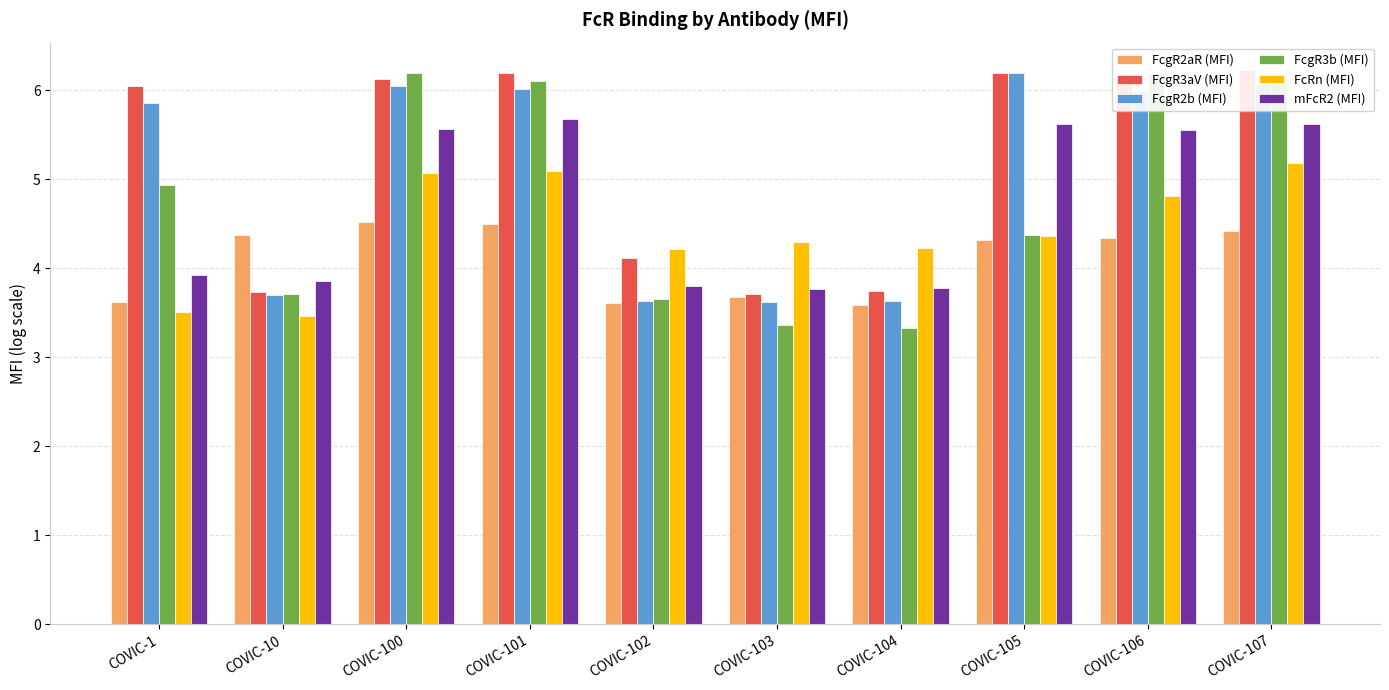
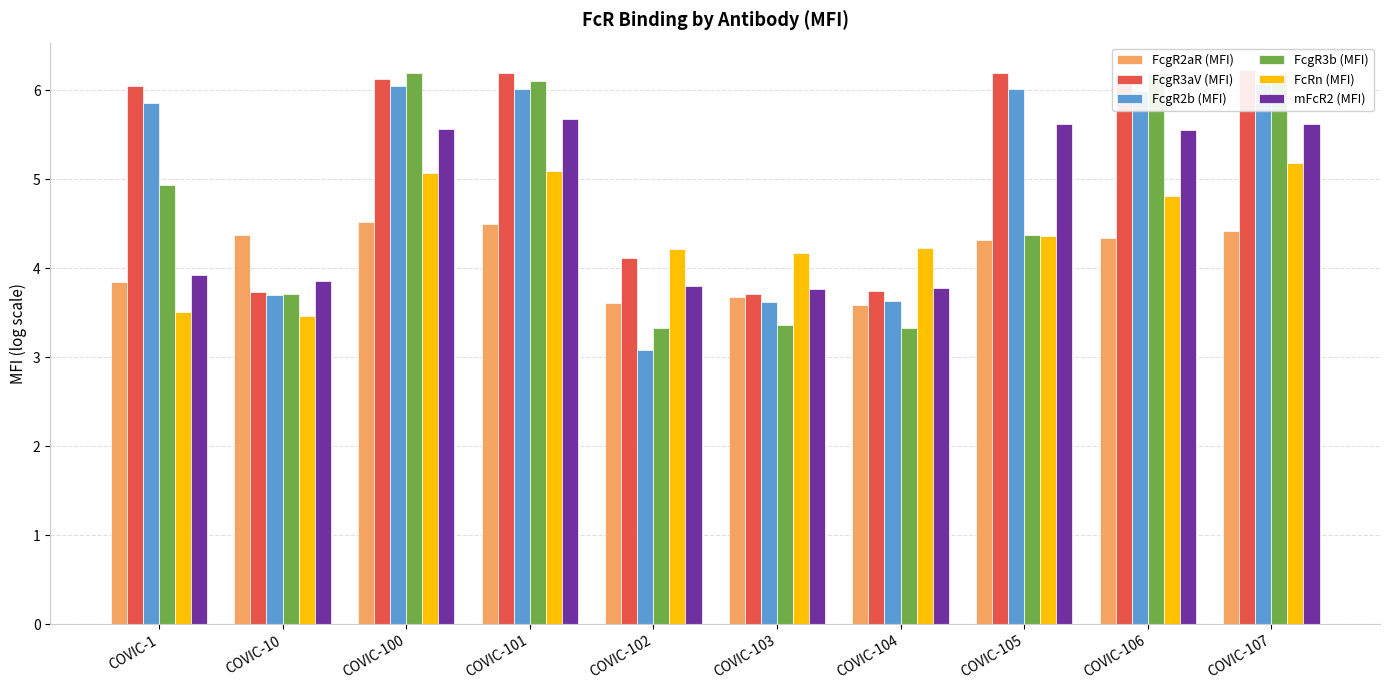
  {
    "FcgR2aR (MFI)": {
-     "COVIC-1": 3.6,
+     "COVIC-1": 3.8,
      "COVIC-10": 4.4,
      "COVIC-100": 4.5,
      "COVIC-101": 4.5,
      "COVIC-102": 3.6,
      "COVIC-103": 3.7,
      "COVIC-104": 3.6,
      "COVIC-105": 4.3,
      "COVIC-106": 4.3,
      "COVIC-107": 4.4
    },
    "FcgR3aV (MFI)": {
      "COVIC-1": 6.1,
      "COVIC-10": 3.7,
      "COVIC-100": 6.1,
      "COVIC-101": 6.2,
      "COVIC-102": 4.1,
      "COVIC-103": 3.7,
      "COVIC-104": 3.7,
      "COVIC-105": 6.2
    },
    "FcgR2b (MFI)": {
      "COVIC-1": 5.9,
      "COVIC-10": 3.7,
      "COVIC-100": 6.0,
      "COVIC-101": 6.0,
-     "COVIC-102": 3.6,
+     "COVIC-102": 3.1,
      "COVIC-103": 3.6,
      "COVIC-104": 3.6,
-     "COVIC-105": 6.2
+     "COVIC-105": 6.0
    },
    "FcgR3b (MFI)": {
      "COVIC-1": 4.9,
      "COVIC-10": 3.7,
      "COVIC-100": 6.2,
      "COVIC-101": 6.1,
-     "COVIC-102": 3.7,
+     "COVIC-102": 3.3,
      "COVIC-103": 3.4,
      "COVIC-104": 3.3,
      "COVIC-105": 4.4
    },
    "FcRn (MFI)": {
      "COVIC-1": 3.5,
      "COVIC-10": 3.5,
      "COVIC-100": 5.1,
      "COVIC-101": 5.1,
      "COVIC-102": 4.2,
-     "COVIC-103": 4.3,
+     "COVIC-103": 4.2,
      "COVIC-104": 4.2,
      "COVIC-105": 4.4,
      "COVIC-106": 4.8,
      "COVIC-107": 5.2
    },
    "mFcR2 (MFI)": {
      "COVIC-1": 3.9,
      "COVIC-10": 3.9,
      "COVIC-100": 5.6,
      "COVIC-101": 5.7,
      "COVIC-102": 3.8,
      "COVIC-103": 3.8,
      "COVIC-104": 3.8,
      "COVIC-105": 5.6,
      "COVIC-106": 5.5,
      "COVIC-107": 5.6
    }
  }
